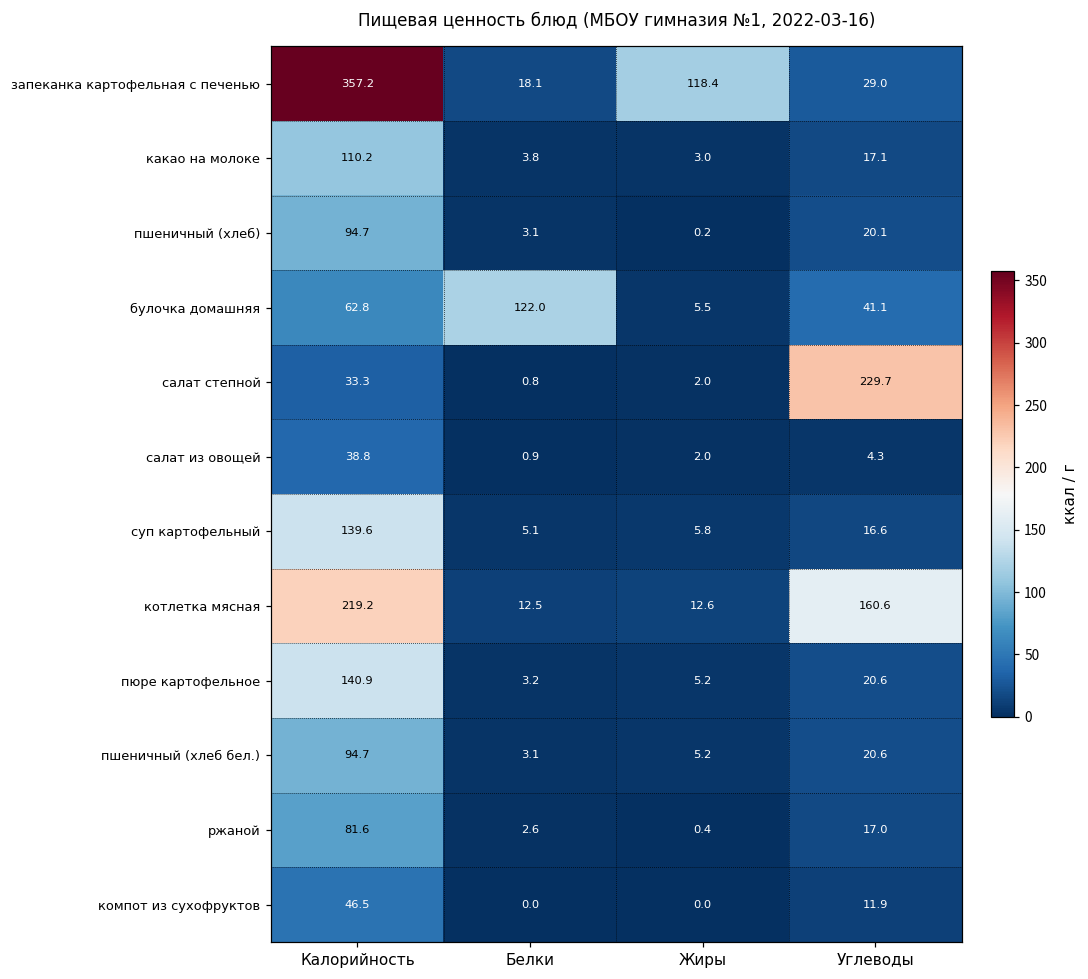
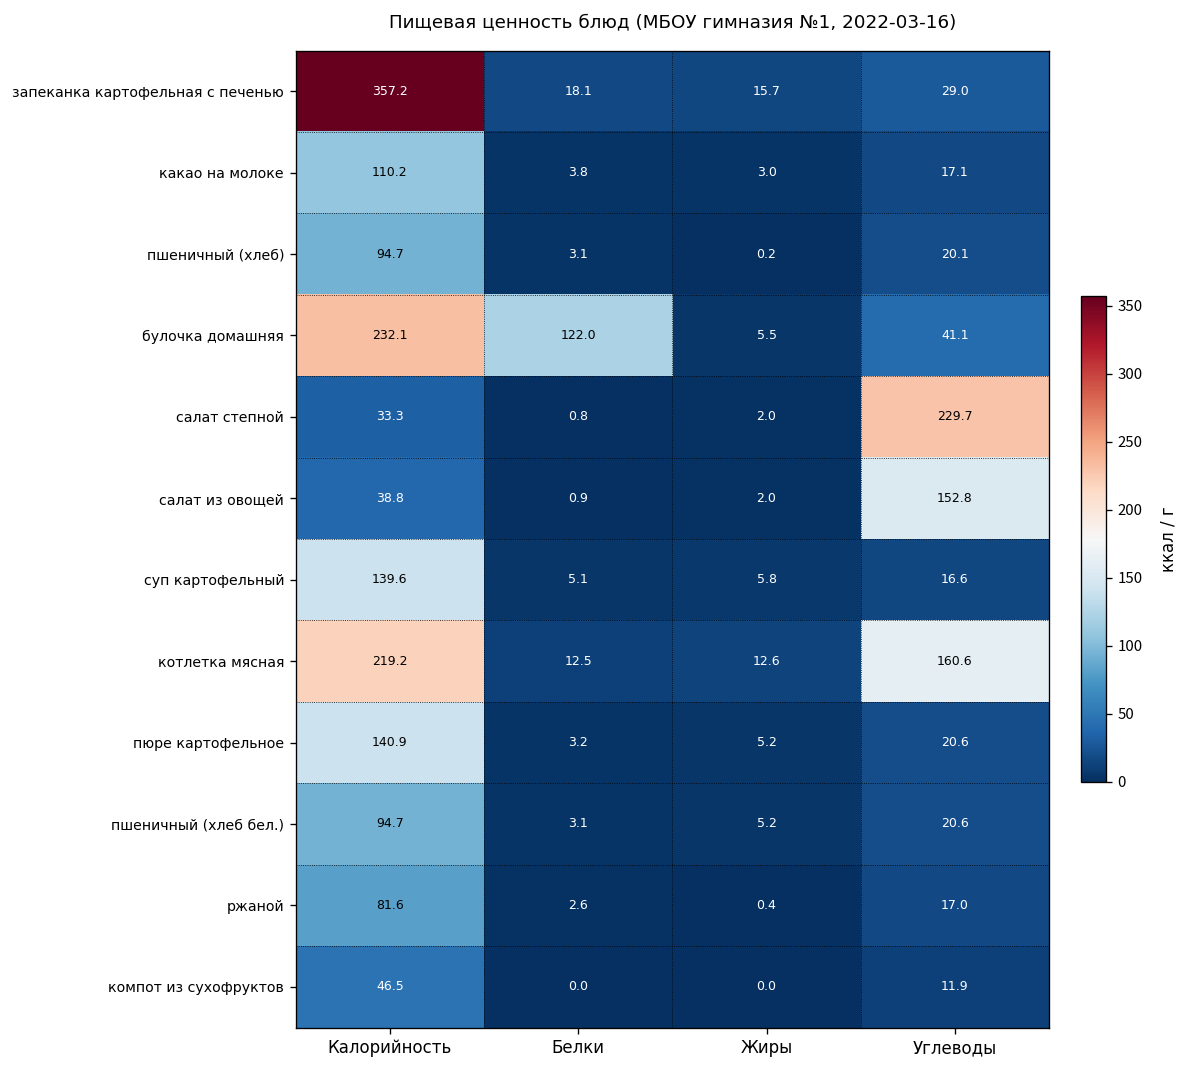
  {
    "запеканка картофельная с печенью": {
      "Калорийность": 357.2,
      "Белки": 18.1,
-     "Жиры": 118.4,
+     "Жиры": 15.7,
      "Углеводы": 29.0
    },
    "какао на молоке": {
      "Калорийность": 110.2,
      "Белки": 3.8,
      "Жиры": 3.0,
      "Углеводы": 17.1
    },
    "пшеничный (хлеб)": {
      "Калорийность": 94.7,
      "Белки": 3.1,
      "Жиры": 0.2,
      "Углеводы": 20.1
    },
    "булочка домашняя": {
-     "Калорийность": 62.8,
+     "Калорийность": 232.1,
      "Белки": 122.0,
      "Жиры": 5.5,
      "Углеводы": 41.1
    },
    "салат степной": {
      "Калорийность": 33.3,
      "Белки": 0.8,
      "Жиры": 2.0,
      "Углеводы": 229.7
    },
    "салат из овощей": {
      "Калорийность": 38.8,
      "Белки": 0.9,
      "Жиры": 2.0,
-     "Углеводы": 4.3
+     "Углеводы": 152.8
    },
    "суп картофельный": {
      "Калорийность": 139.6,
      "Белки": 5.1,
      "Жиры": 5.8,
      "Углеводы": 16.6
    },
    "котлетка мясная": {
      "Калорийность": 219.2,
      "Белки": 12.5,
      "Жиры": 12.6,
      "Углеводы": 160.6
    },
    "пюре картофельное": {
      "Калорийность": 140.9,
      "Белки": 3.2,
      "Жиры": 5.2,
      "Углеводы": 20.6
    },
    "пшеничный (хлеб бел.)": {
      "Калорийность": 94.7,
      "Белки": 3.1,
      "Жиры": 5.2,
      "Углеводы": 20.6
    },
    "ржаной": {
      "Калорийность": 81.6,
      "Белки": 2.6,
      "Жиры": 0.4,
      "Углеводы": 17.0
    },
    "компот из сухофруктов": {
      "Калорийность": 46.5,
      "Белки": 0.0,
      "Жиры": 0.0,
      "Углеводы": 11.9
    }
  }
